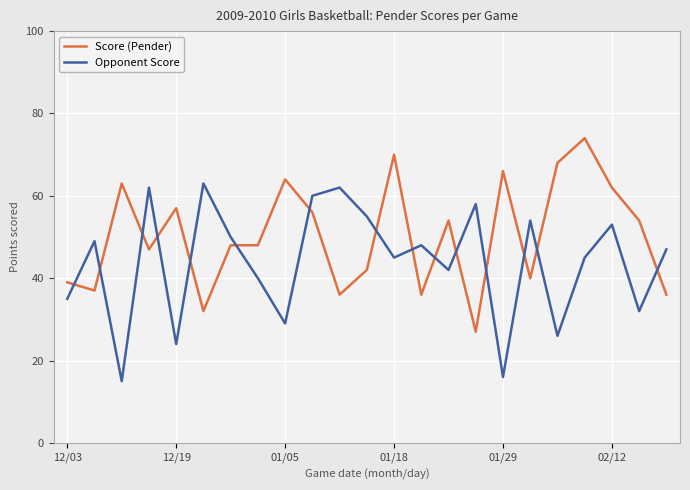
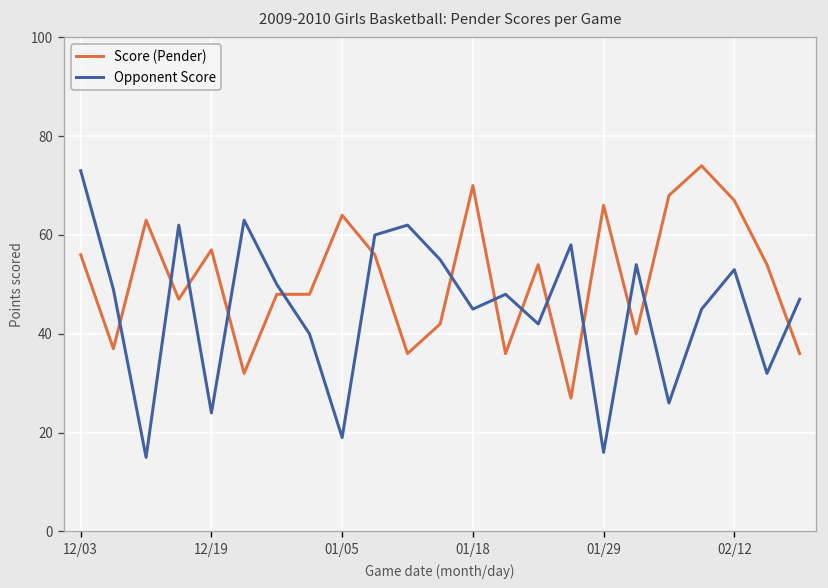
  {
    "Score (Pender)": {
-     "12/03": 39,
+     "12/03": 56,
      "12/19": 57,
      "01/05": 64,
      "01/18": 70,
      "01/29": 66,
-     "02/12": 62
+     "02/12": 67
    },
    "Opponent Score": {
-     "12/03": 35,
+     "12/03": 73,
      "12/19": 24,
-     "01/05": 29,
+     "01/05": 19,
      "01/18": 45,
      "01/29": 16,
      "02/12": 53
    }
  }
